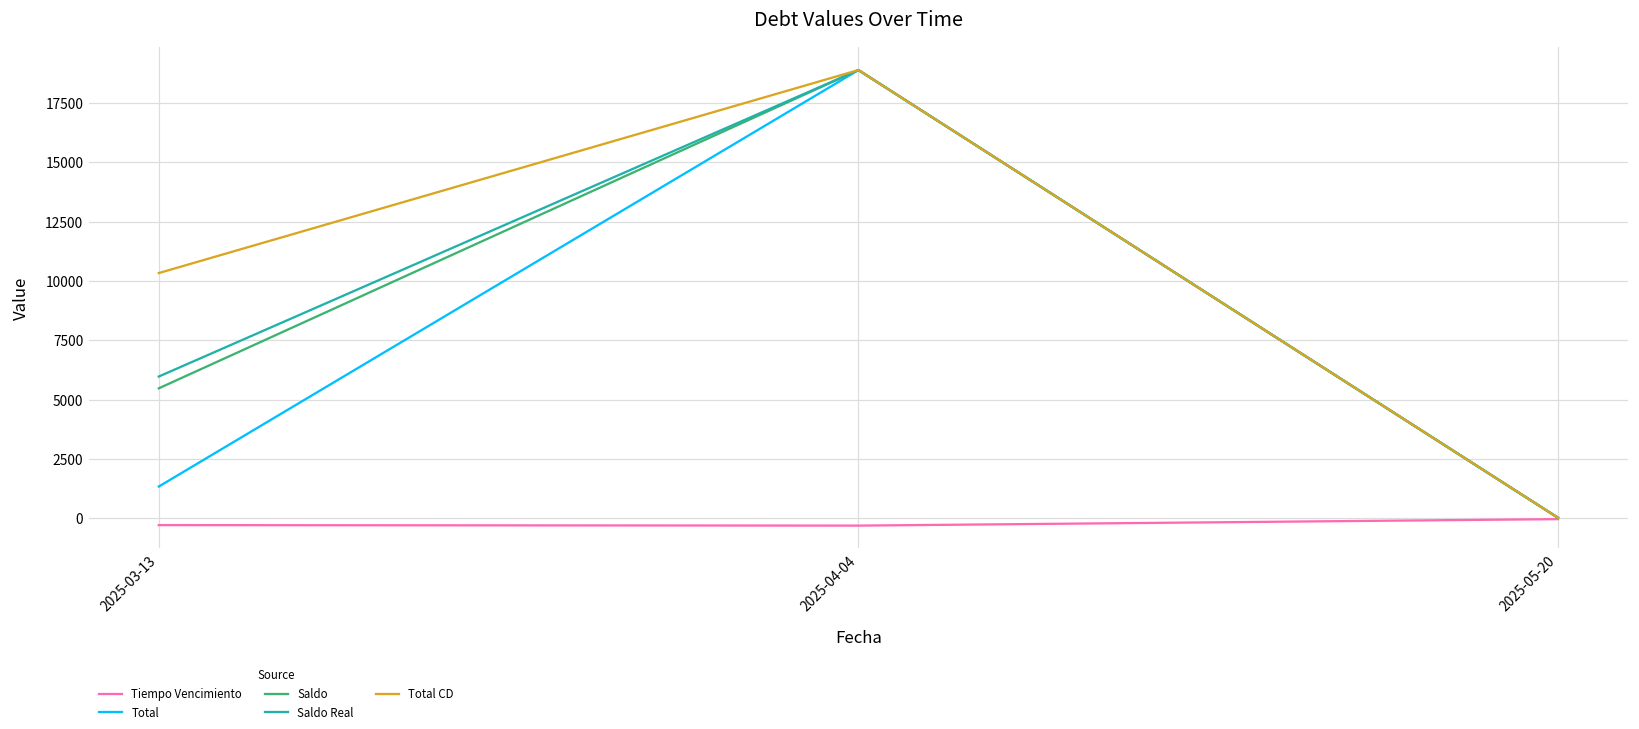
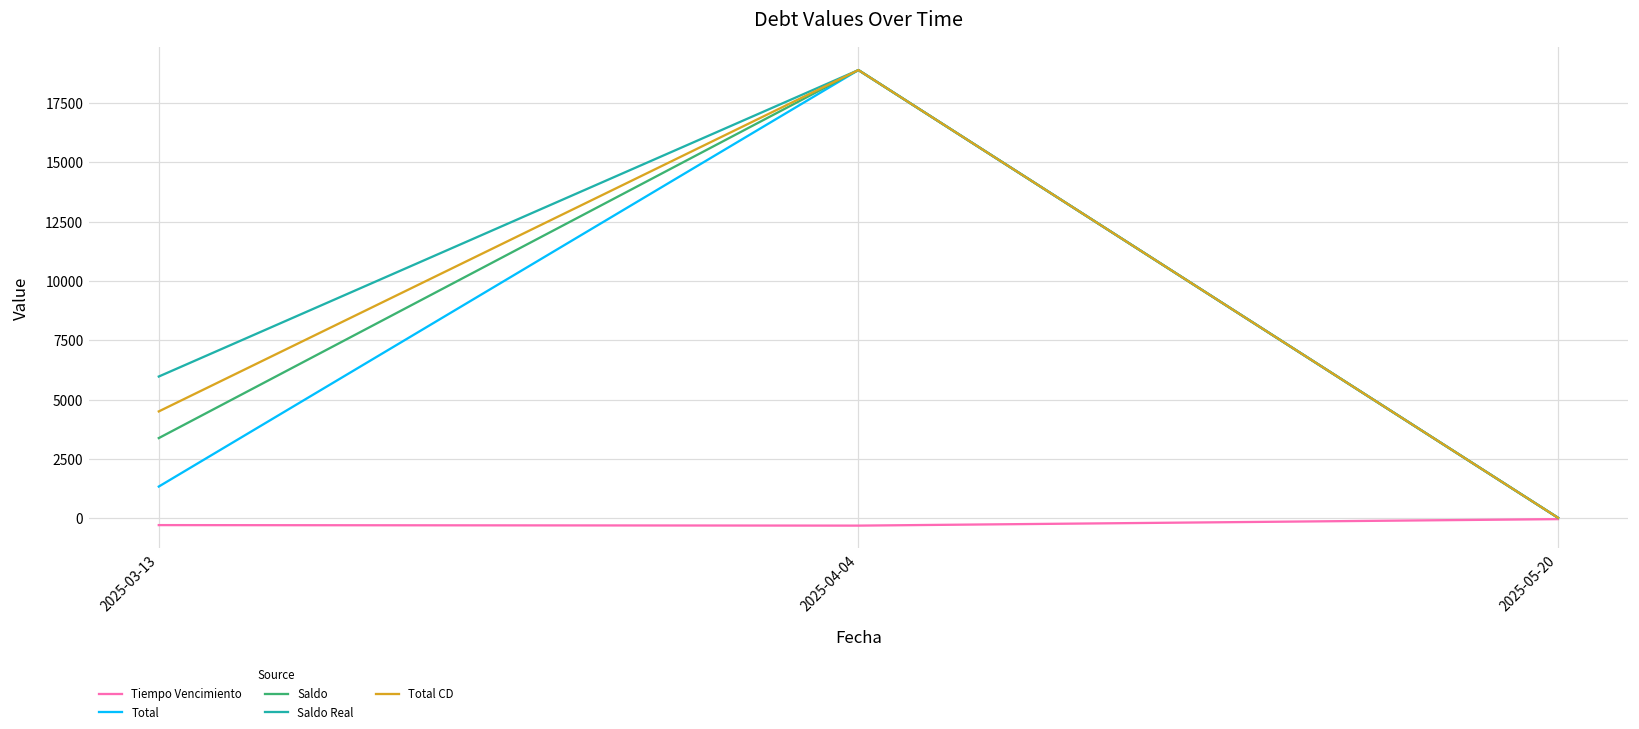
  {
    "Tiempo Vencimiento": {
      "2025-03-13": -300,
      "2025-04-04": -300
    },
    "Total": {
      "2025-03-13": 1300
    },
    "Saldo": {
-     "2025-03-13": 5500
+     "2025-03-13": 3400
    },
    "Saldo Real": {
      "2025-03-13": 6000
    },
    "Total CD": {
-     "2025-03-13": 10300
+     "2025-03-13": 4500
    }
  }
